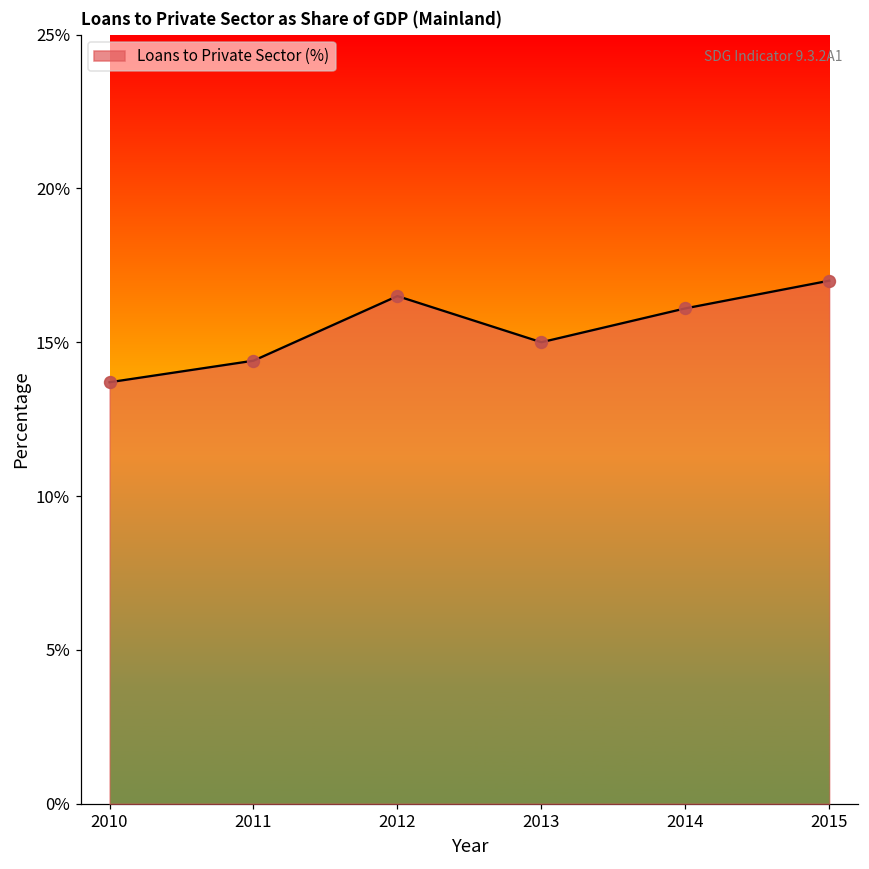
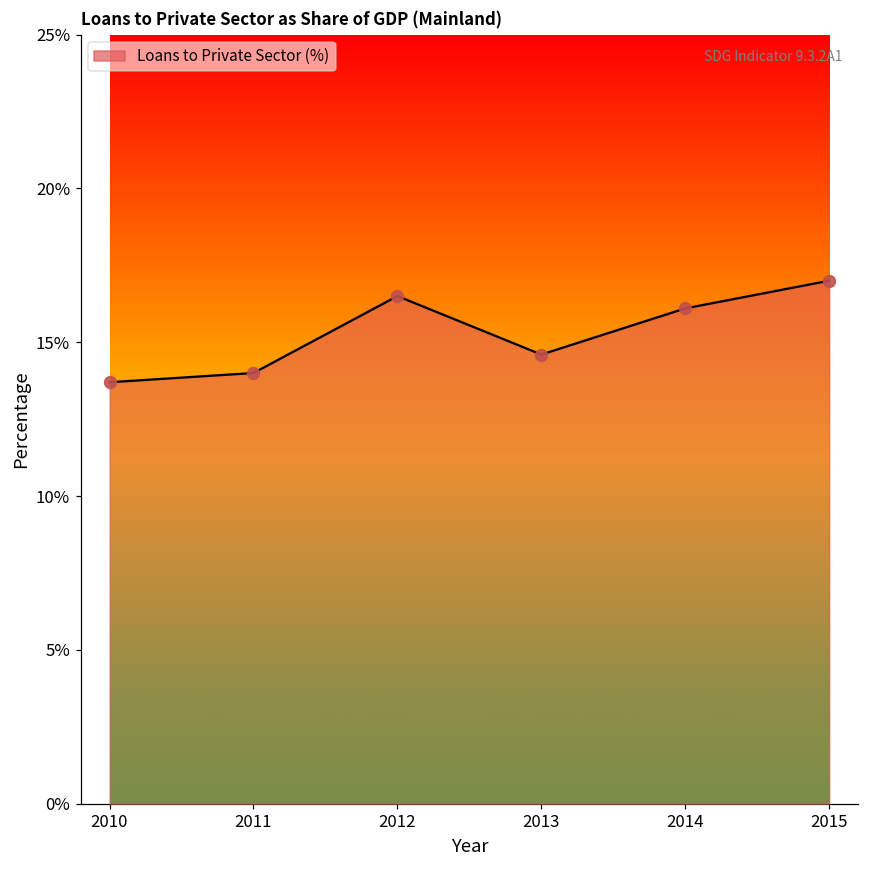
  {
    "2010": "13.7%",
-   "2011": "14.4%",
+   "2011": "14.0%",
    "2012": "16.5%",
-   "2013": "15.0%",
+   "2013": "14.6%",
    "2014": "16.1%",
    "2015": "17.0%"
  }
